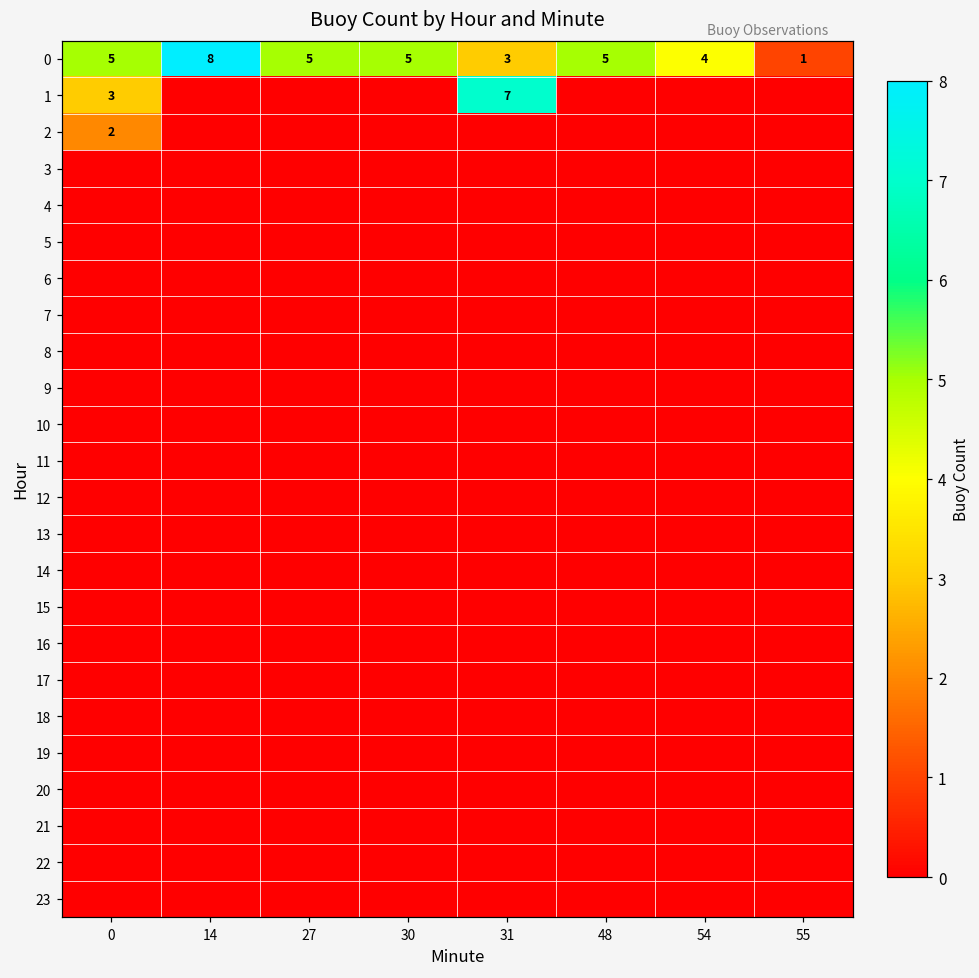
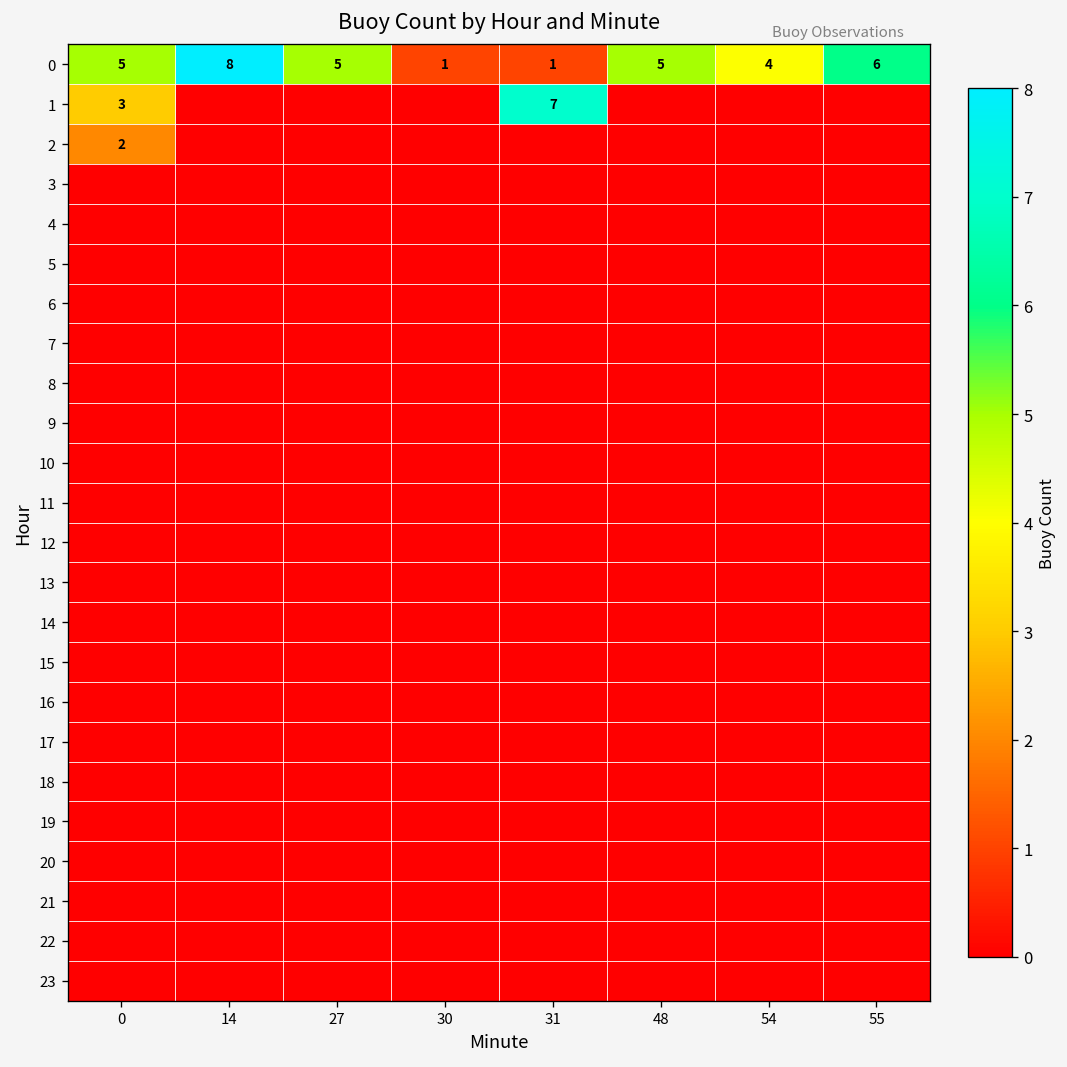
  {
    "0": {
      "0": 5,
      "14": 8,
      "27": 5,
-     "30": 5,
-     "31": 3,
+     "30": 1,
+     "31": 1,
      "48": 5,
      "54": 4,
-     "55": 1
+     "55": 6
    },
    "1": {
      "0": 3,
      "31": 7
    },
    "2": {
      "0": 2
    }
  }
